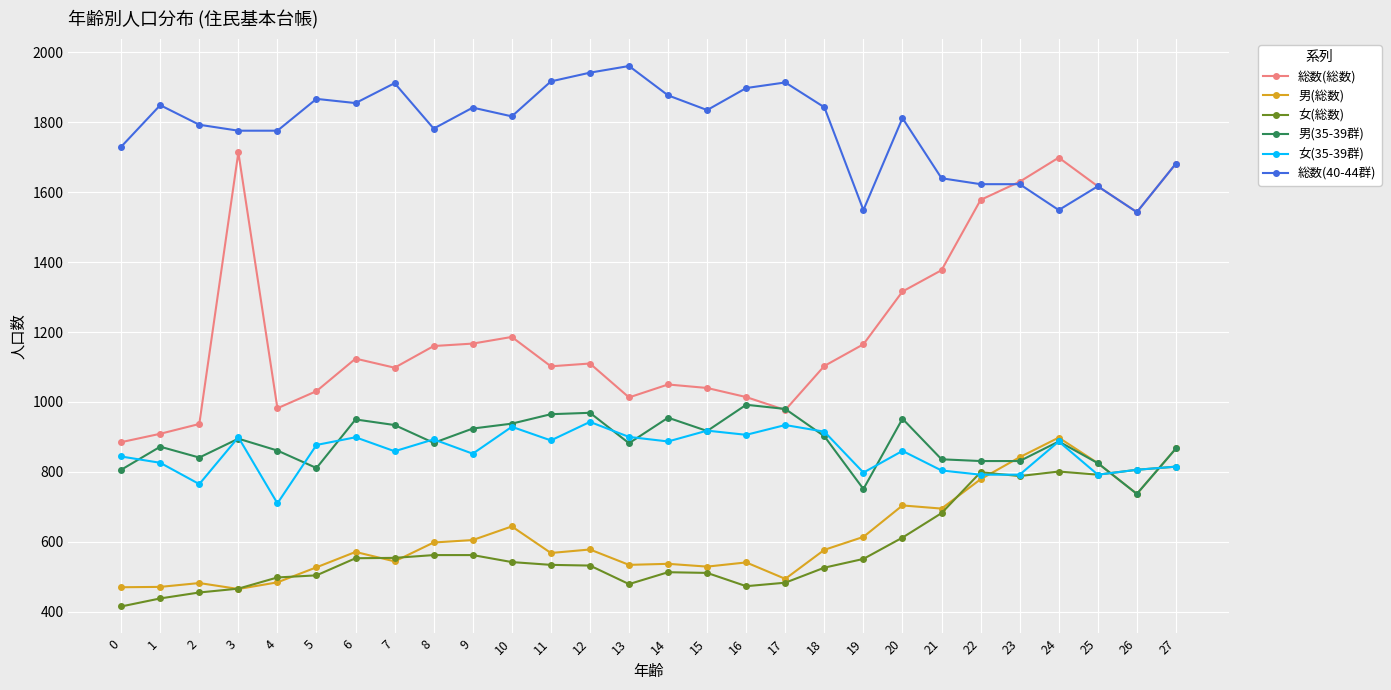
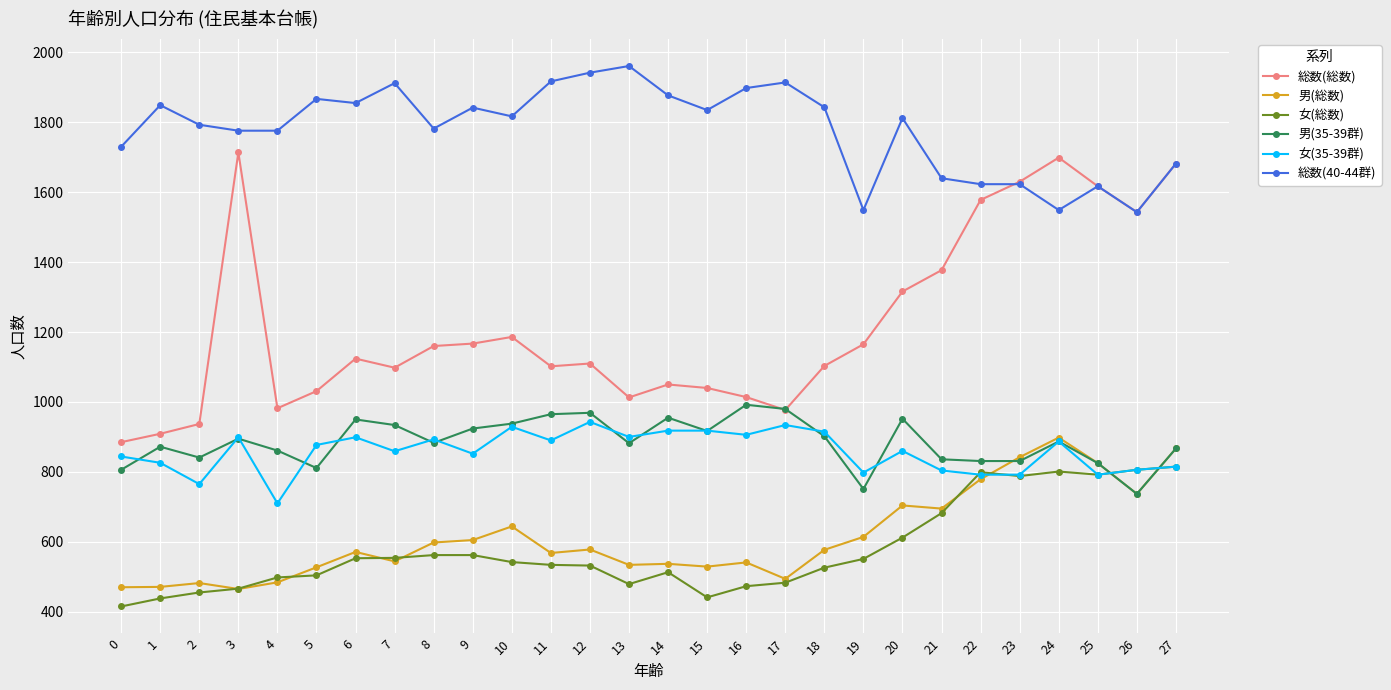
  {
    "総数(総数)": {
      "0": 890,
      "1": 910,
      "2": 940,
      "3": 1710,
      "4": 980,
      "5": 1030,
      "6": 1120,
      "7": 1100,
      "8": 1160,
      "9": 1170,
      "10": 1190,
      "11": 1100,
      "12": 1110,
      "13": 1010,
      "14": 1050,
      "15": 1040,
      "16": 1010,
      "18": 1100,
      "19": 1170,
      "20": 1320,
      "21": 1380,
      "22": 1580,
      "24": 1700
    },
    "男(総数)": {
      "0": 470,
      "1": 470,
      "2": 480,
      "4": 480,
      "5": 530,
      "6": 570,
      "7": 540,
      "8": 600,
      "9": 610,
      "10": 640,
      "11": 570,
      "12": 580,
      "13": 530,
      "14": 540,
      "15": 530,
      "16": 540,
      "17": 490,
      "18": 580,
      "19": 610,
      "20": 700,
      "21": 700,
      "22": 780,
      "23": 840,
      "24": 900
    },
    "女(総数)": {
      "0": 420,
      "1": 440,
      "2": 460,
      "4": 500,
      "5": 500,
      "6": 550,
      "7": 550,
      "8": 560,
      "9": 560,
      "10": 540,
      "11": 530,
      "12": 530,
      "13": 480,
      "14": 510,
-     "15": 510,
+     "15": 440,
      "16": 470,
      "17": 480,
      "18": 530,
      "19": 550,
      "20": 610,
      "21": 680,
      "24": 800
    },
    "男(35-39群)": {
      "0": 810,
      "1": 870,
      "2": 840,
      "4": 860,
      "5": 810,
      "6": 950,
      "7": 930,
      "8": 880,
      "9": 920,
      "10": 940,
      "11": 970,
      "12": 970,
      "13": 880,
      "14": 960,
      "16": 990,
      "18": 900,
      "19": 750,
      "20": 950,
      "21": 840,
      "22": 830,
      "23": 830
    },
    "女(35-39群)": {
      "0": 840,
      "1": 830,
      "2": 770,
      "4": 710,
      "5": 880,
      "6": 900,
      "7": 860,
      "8": 890,
      "9": 850,
      "10": 930,
      "11": 890,
      "12": 940,
      "13": 900,
-     "14": 890,
+     "14": 920,
      "16": 910,
      "17": 930,
      "18": 920,
      "19": 800,
      "20": 860,
      "21": 800
    },
    "総数(40-44群)": {
      "0": 1730,
      "1": 1850,
      "2": 1790,
      "3": 1780,
      "4": 1780,
      "5": 1870,
      "6": 1860,
      "7": 1910,
      "8": 1780,
      "9": 1840,
      "10": 1820,
      "11": 1920,
      "12": 1940,
      "13": 1960,
      "14": 1880,
      "15": 1840,
      "16": 1900,
      "17": 1910,
      "18": 1840,
      "19": 1550,
      "20": 1810,
      "21": 1640,
      "22": 1620,
      "24": 1550
    }
  }
